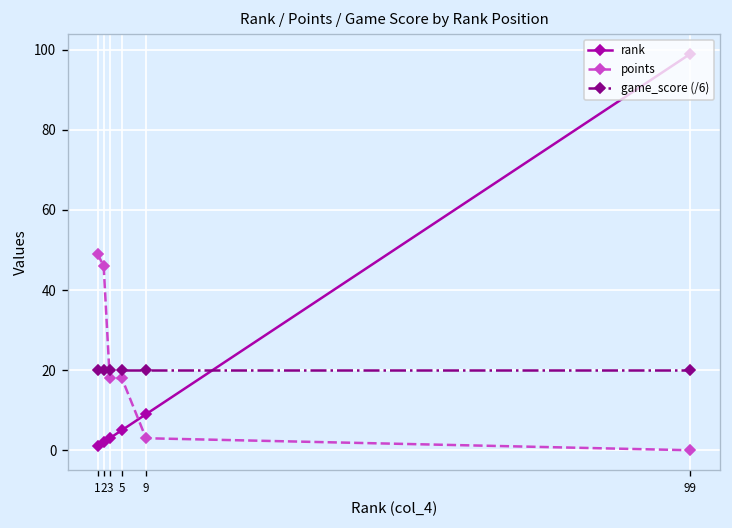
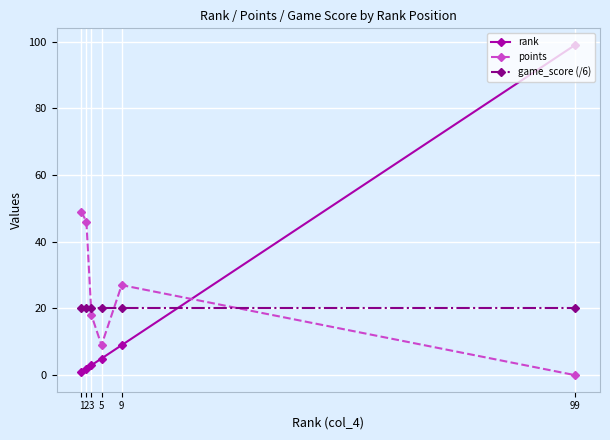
  {
    "points": {
      "1": 49,
      "2": 46,
      "3": 18,
-     "5": 18,
-     "9": 3,
+     "5": 9,
+     "9": 27,
      "99": 0
    }
  }
